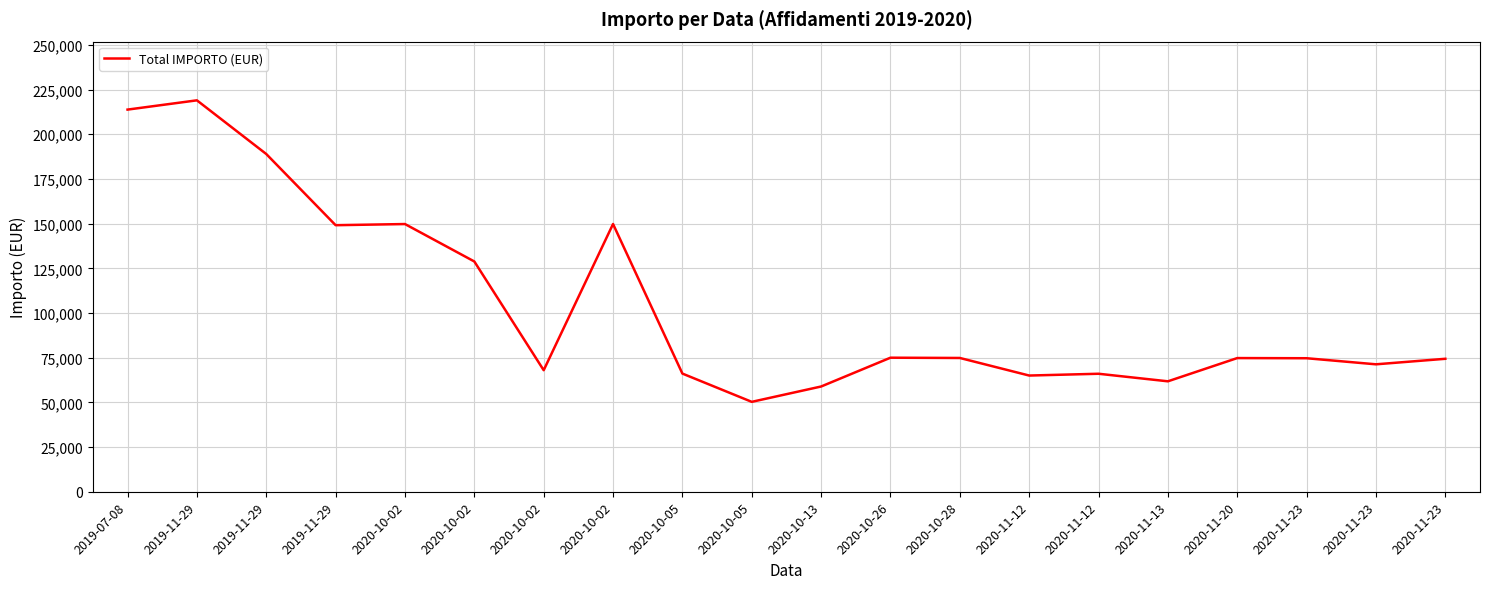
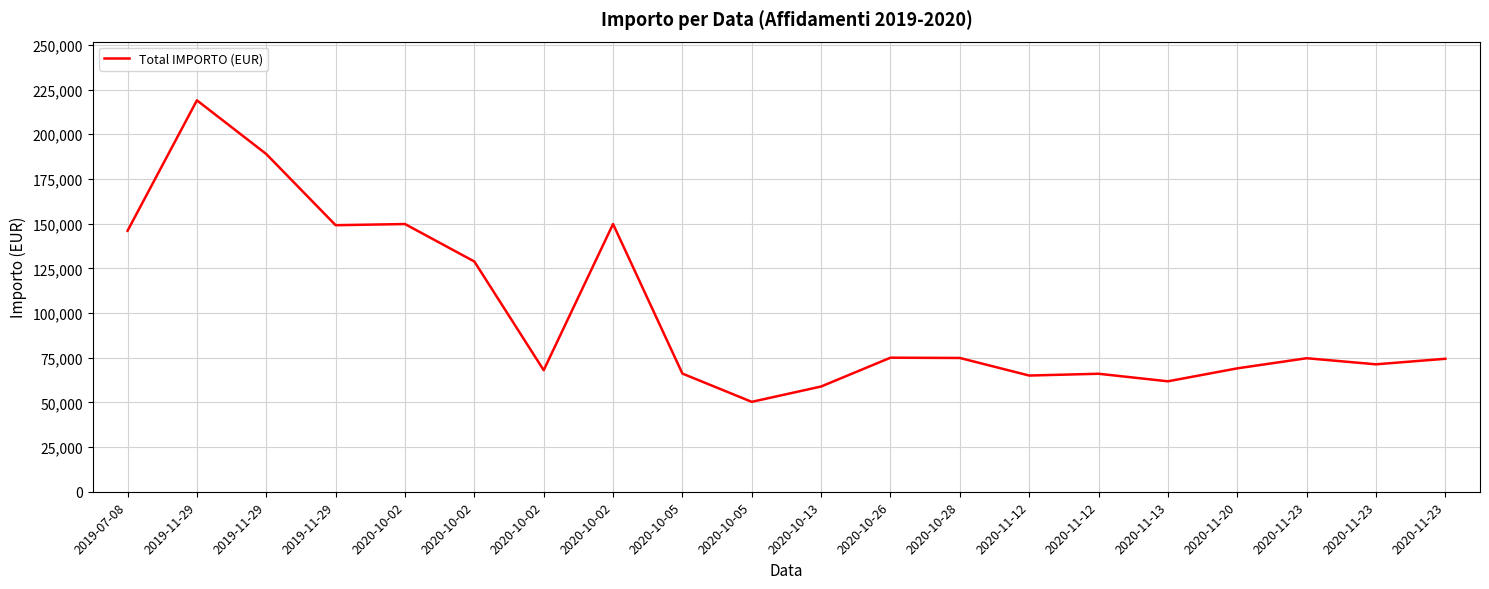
  {
-   "2019-07-08": "214,000",
+   "2019-07-08": "146,000",
    "2020-10-13": "59,000",
    "2020-10-26": "75,000",
    "2020-10-28": "75,000",
    "2020-11-13": "62,000",
-   "2020-11-20": "75,000"
+   "2020-11-20": "69,000"
  }
